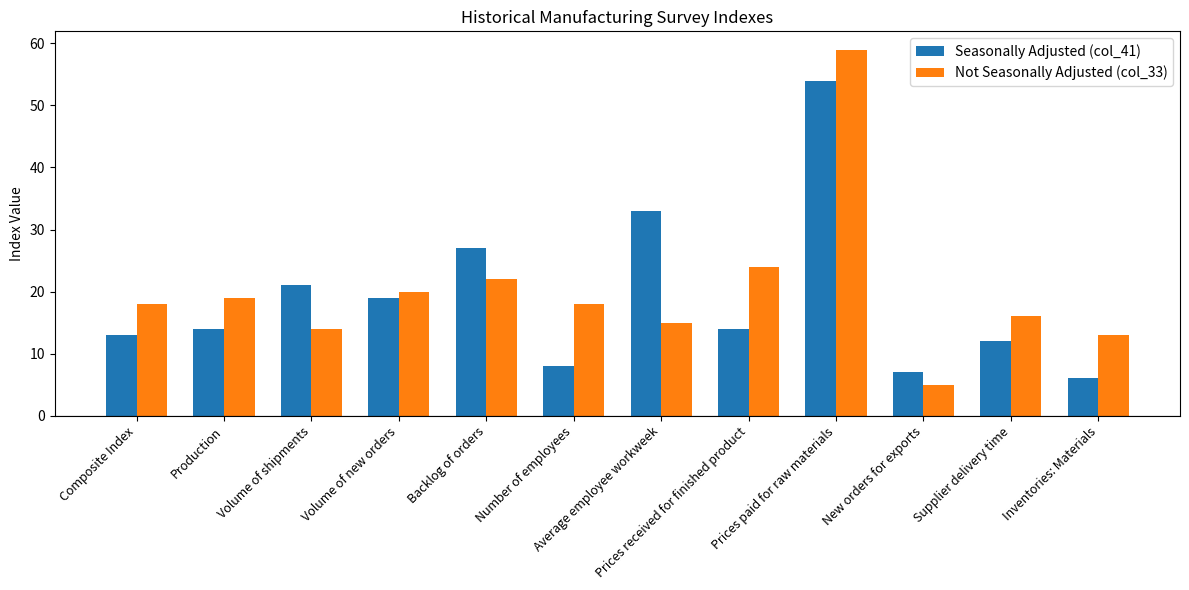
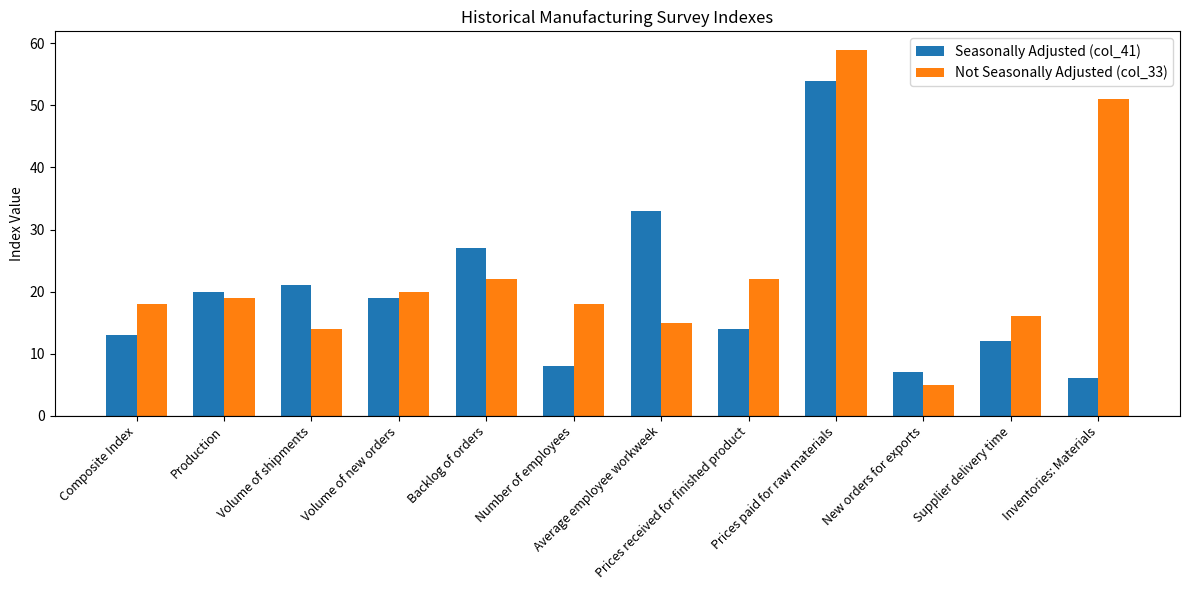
  {
    "Seasonally Adjusted (col_41)": {
      "Composite Index": 13,
-     "Production": 14,
+     "Production": 20,
      "Volume of shipments": 21,
      "Volume of new orders": 19,
      "Backlog of orders": 27,
      "Number of employees": 8,
      "Average employee workweek": 33,
      "Prices received for finished product": 14,
      "Prices paid for raw materials": 54,
      "New orders for exports": 7,
      "Supplier delivery time": 12,
      "Inventories: Materials": 6
    },
    "Not Seasonally Adjusted (col_33)": {
      "Composite Index": 18,
      "Production": 19,
      "Volume of shipments": 14,
      "Volume of new orders": 20,
      "Backlog of orders": 22,
      "Number of employees": 18,
      "Average employee workweek": 15,
-     "Prices received for finished product": 24,
+     "Prices received for finished product": 22,
      "Prices paid for raw materials": 59,
      "New orders for exports": 5,
      "Supplier delivery time": 16,
-     "Inventories: Materials": 13
+     "Inventories: Materials": 51
    }
  }
